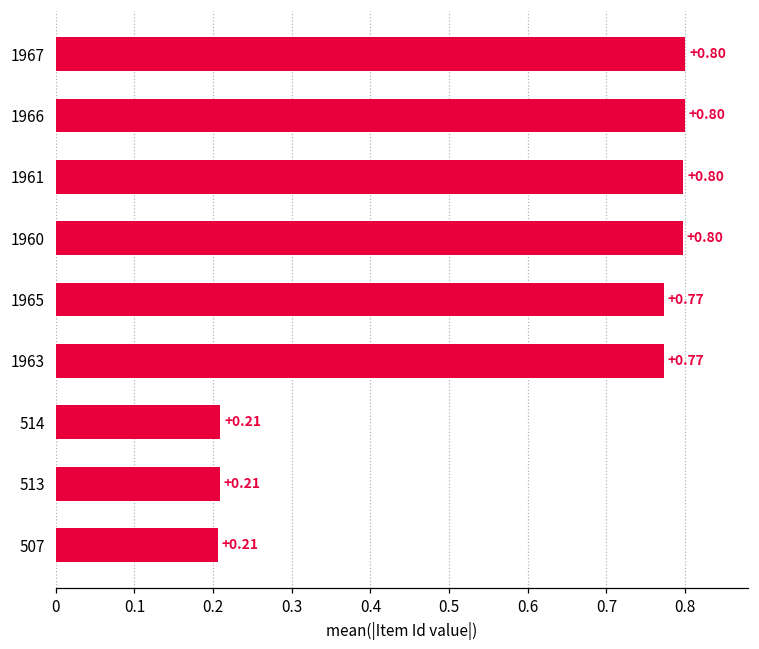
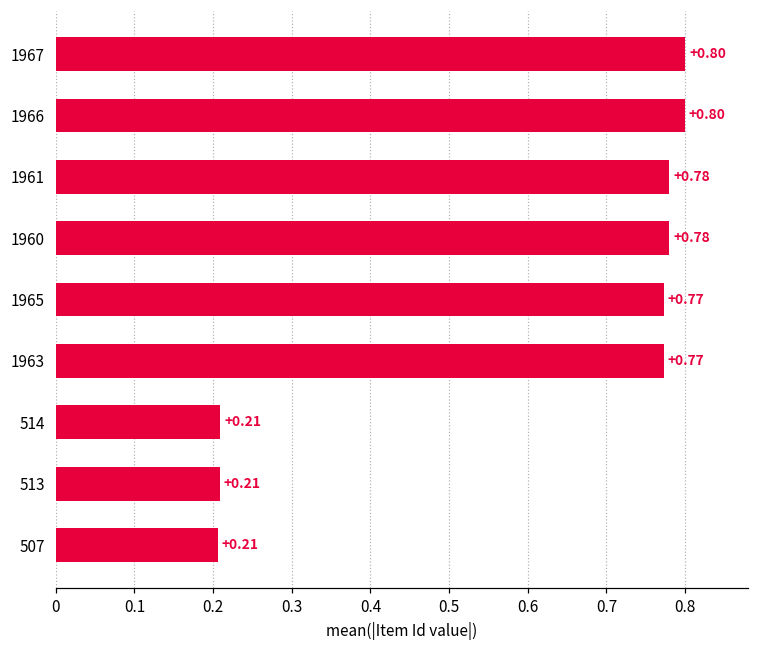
  {
    "1967": "+0.80",
    "1966": "+0.80",
-   "1961": "+0.80",
-   "1960": "+0.80",
+   "1961": "+0.78",
+   "1960": "+0.78",
    "1965": "+0.77",
    "1963": "+0.77",
    "514": "+0.21",
    "513": "+0.21",
    "507": "+0.21"
  }
